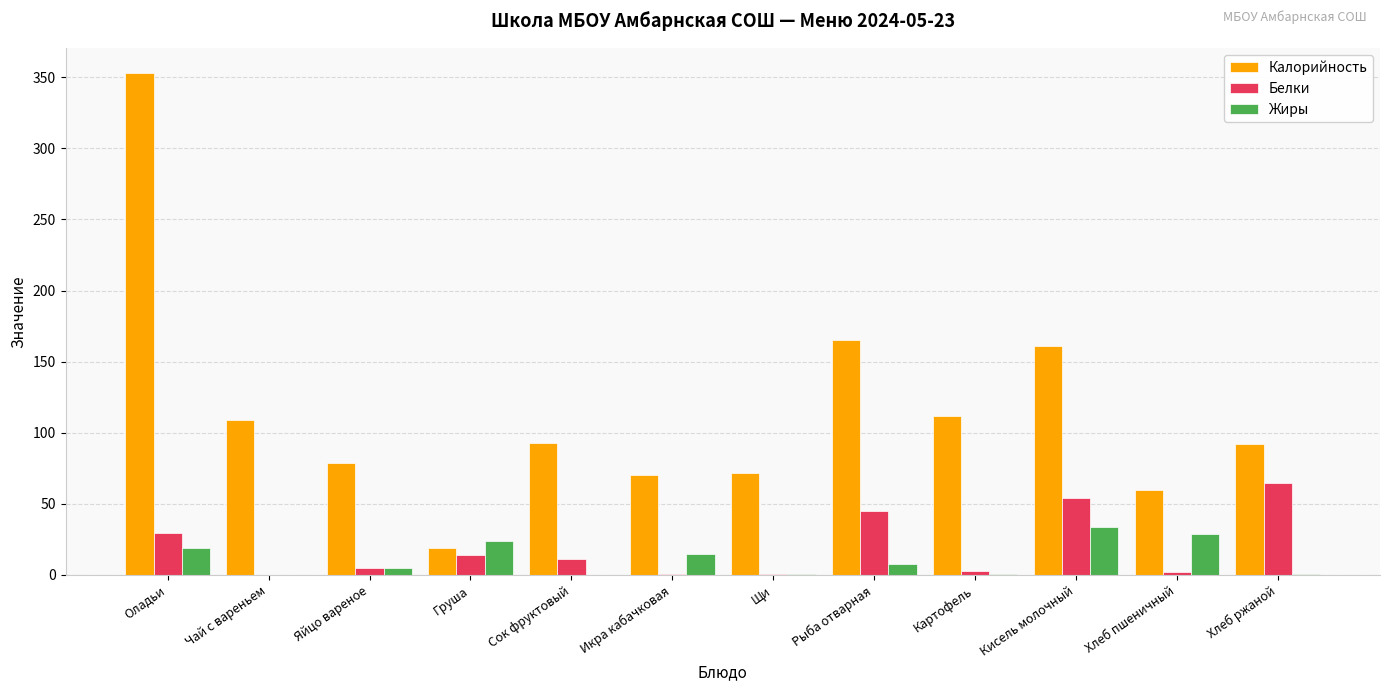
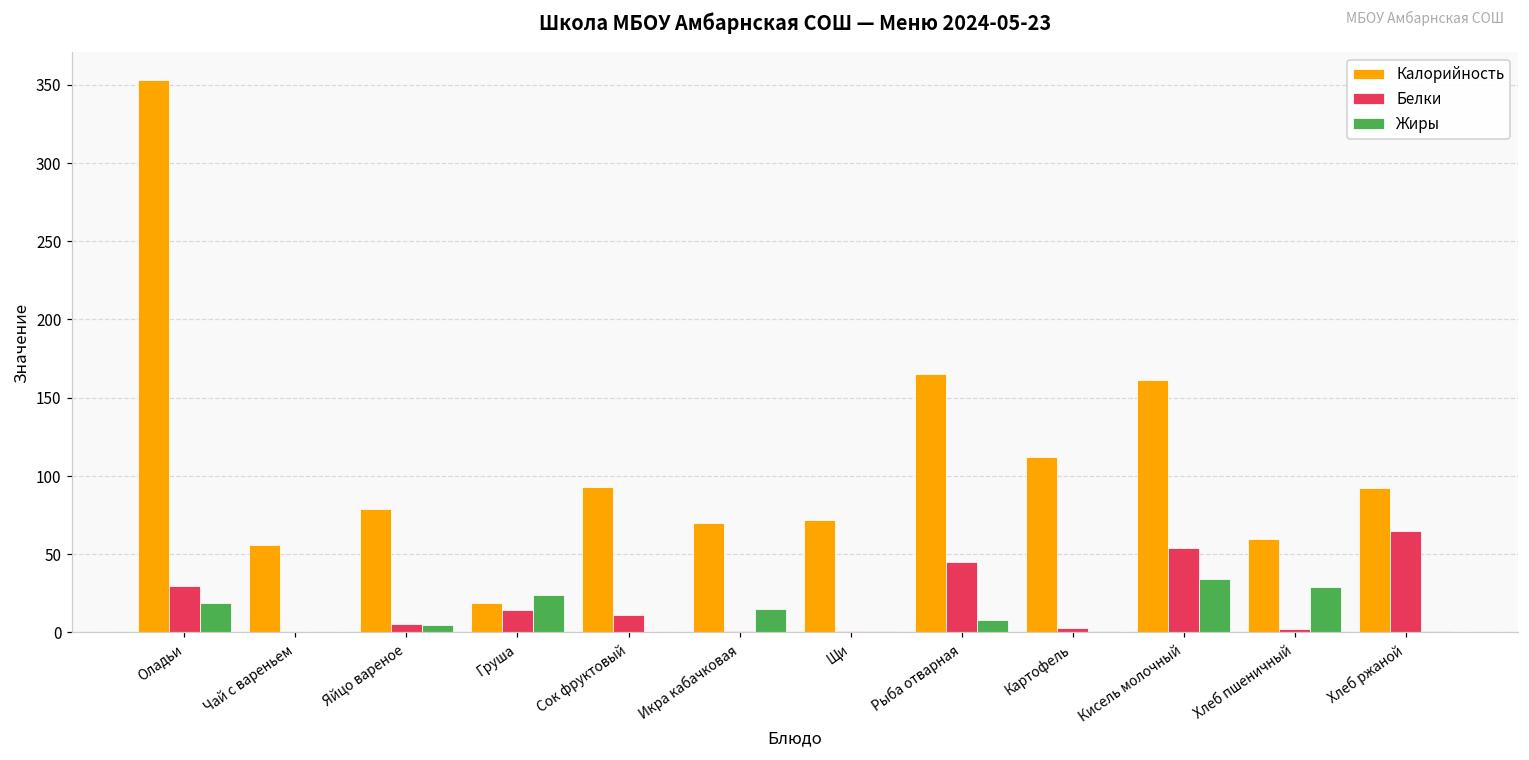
  {
    "Калорийность": {
      "Оладьи": 353,
-     "Чай с вареньем": 109,
+     "Чай с вареньем": 56,
      "Яйцо вареное": 79,
      "Груша": 19,
      "Сок фруктовый": 93,
      "Икра кабачковая": 70,
      "Щи": 72,
      "Рыба отварная": 165,
      "Картофель": 112,
      "Кисель молочный": 161,
      "Хлеб пшеничный": 60,
      "Хлеб ржаной": 92
    },
    "Белки": {
      "Оладьи": 30,
      "Чай с вареньем": 0,
      "Яйцо вареное": 5,
      "Груша": 14,
      "Сок фруктовый": 11,
      "Рыба отварная": 45,
      "Картофель": 3,
      "Кисель молочный": 54,
      "Хлеб пшеничный": 2,
      "Хлеб ржаной": 65
    },
    "Жиры": {
      "Оладьи": 19,
      "Чай с вареньем": 0,
      "Яйцо вареное": 5,
      "Груша": 24,
      "Сок фруктовый": 0,
      "Икра кабачковая": 15,
      "Рыба отварная": 8,
      "Кисель молочный": 34,
      "Хлеб пшеничный": 29
    }
  }
